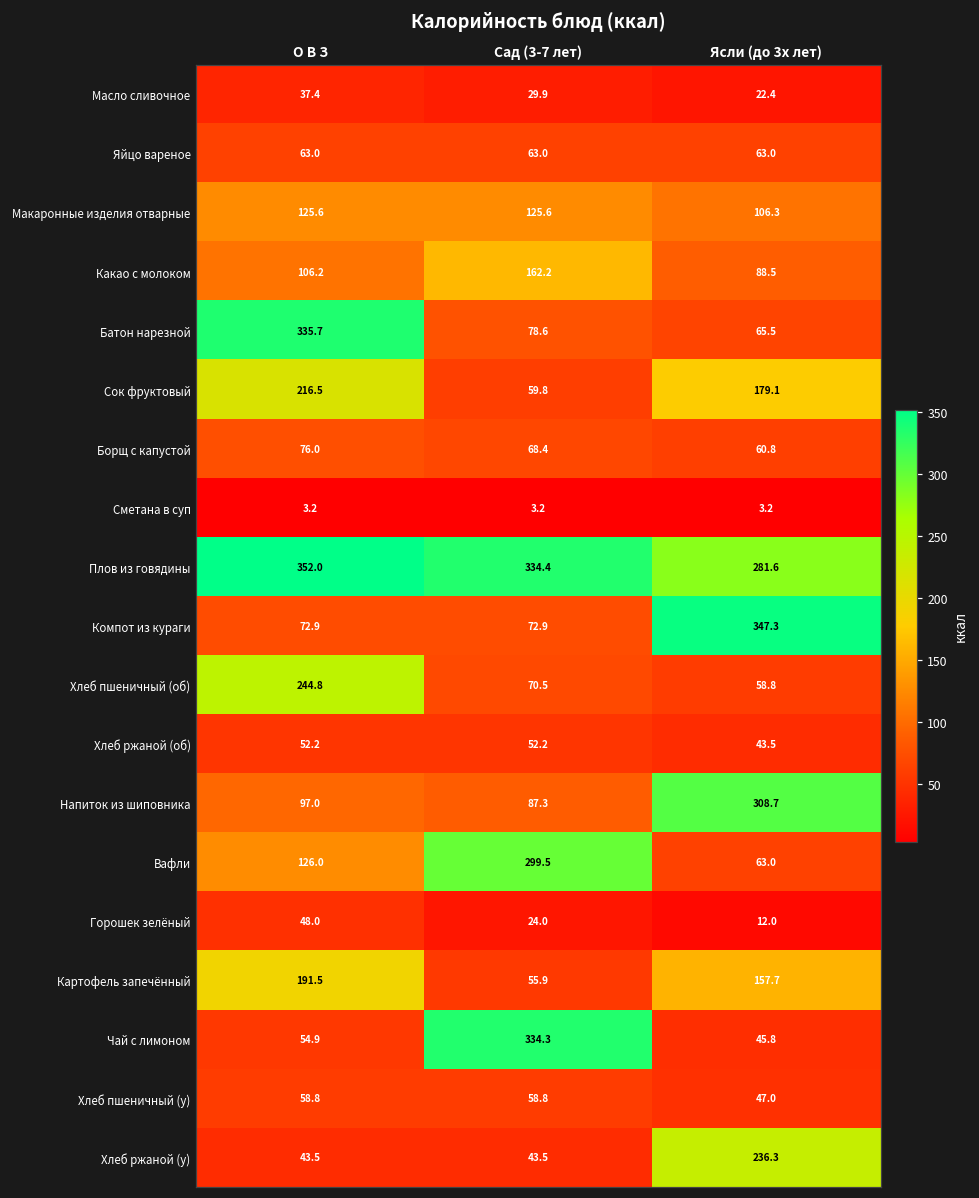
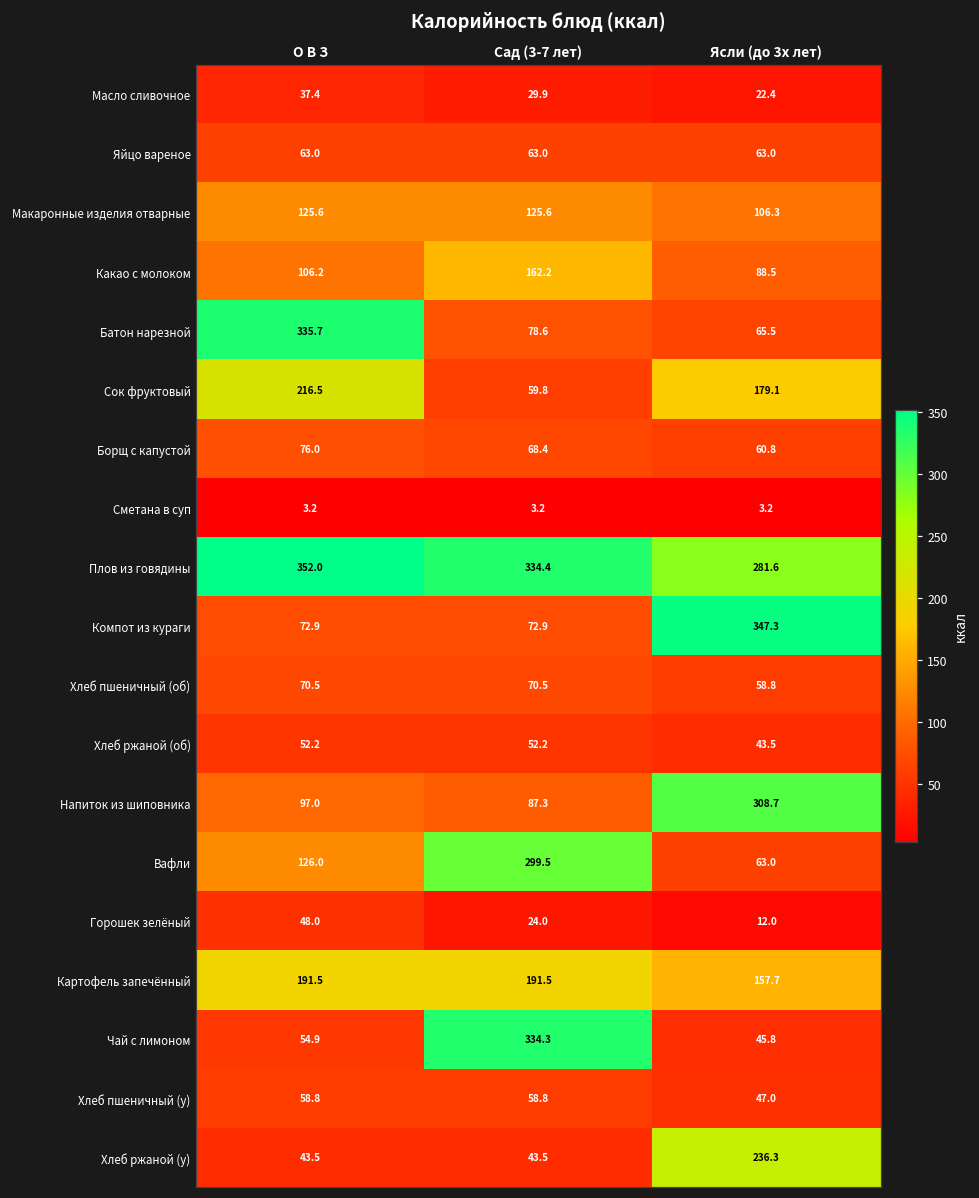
  {
    "Масло сливочное": {
      "О В З": 37.4,
      "Сад (3-7 лет)": 29.9,
      "Ясли (до 3х лет)": 22.4
    },
    "Яйцо вареное": {
      "О В З": 63.0,
      "Сад (3-7 лет)": 63.0,
      "Ясли (до 3х лет)": 63.0
    },
    "Макаронные изделия отварные": {
      "О В З": 125.6,
      "Сад (3-7 лет)": 125.6,
      "Ясли (до 3х лет)": 106.3
    },
    "Какао с молоком": {
      "О В З": 106.2,
      "Сад (3-7 лет)": 162.2,
      "Ясли (до 3х лет)": 88.5
    },
    "Батон нарезной": {
      "О В З": 335.7,
      "Сад (3-7 лет)": 78.6,
      "Ясли (до 3х лет)": 65.5
    },
    "Сок фруктовый": {
      "О В З": 216.5,
      "Сад (3-7 лет)": 59.8,
      "Ясли (до 3х лет)": 179.1
    },
    "Борщ с капустой": {
      "О В З": 76.0,
      "Сад (3-7 лет)": 68.4,
      "Ясли (до 3х лет)": 60.8
    },
    "Сметана в суп": {
      "О В З": 3.2,
      "Сад (3-7 лет)": 3.2,
      "Ясли (до 3х лет)": 3.2
    },
    "Плов из говядины": {
      "О В З": 352.0,
      "Сад (3-7 лет)": 334.4,
      "Ясли (до 3х лет)": 281.6
    },
    "Компот из кураги": {
      "О В З": 72.9,
      "Сад (3-7 лет)": 72.9,
      "Ясли (до 3х лет)": 347.3
    },
    "Хлеб пшеничный (об)": {
-     "О В З": 244.8,
+     "О В З": 70.5,
      "Сад (3-7 лет)": 70.5,
      "Ясли (до 3х лет)": 58.8
    },
    "Хлеб ржаной (об)": {
      "О В З": 52.2,
      "Сад (3-7 лет)": 52.2,
      "Ясли (до 3х лет)": 43.5
    },
    "Напиток из шиповника": {
      "О В З": 97.0,
      "Сад (3-7 лет)": 87.3,
      "Ясли (до 3х лет)": 308.7
    },
    "Вафли": {
      "О В З": 126.0,
      "Сад (3-7 лет)": 299.5,
      "Ясли (до 3х лет)": 63.0
    },
    "Горошек зелёный": {
      "О В З": 48.0,
      "Сад (3-7 лет)": 24.0,
      "Ясли (до 3х лет)": 12.0
    },
    "Картофель запечённый": {
      "О В З": 191.5,
-     "Сад (3-7 лет)": 55.9,
+     "Сад (3-7 лет)": 191.5,
      "Ясли (до 3х лет)": 157.7
    },
    "Чай с лимоном": {
      "О В З": 54.9,
      "Сад (3-7 лет)": 334.3,
      "Ясли (до 3х лет)": 45.8
    },
    "Хлеб пшеничный (у)": {
      "О В З": 58.8,
      "Сад (3-7 лет)": 58.8,
      "Ясли (до 3х лет)": 47.0
    },
    "Хлеб ржаной (у)": {
      "О В З": 43.5,
      "Сад (3-7 лет)": 43.5,
      "Ясли (до 3х лет)": 236.3
    }
  }
